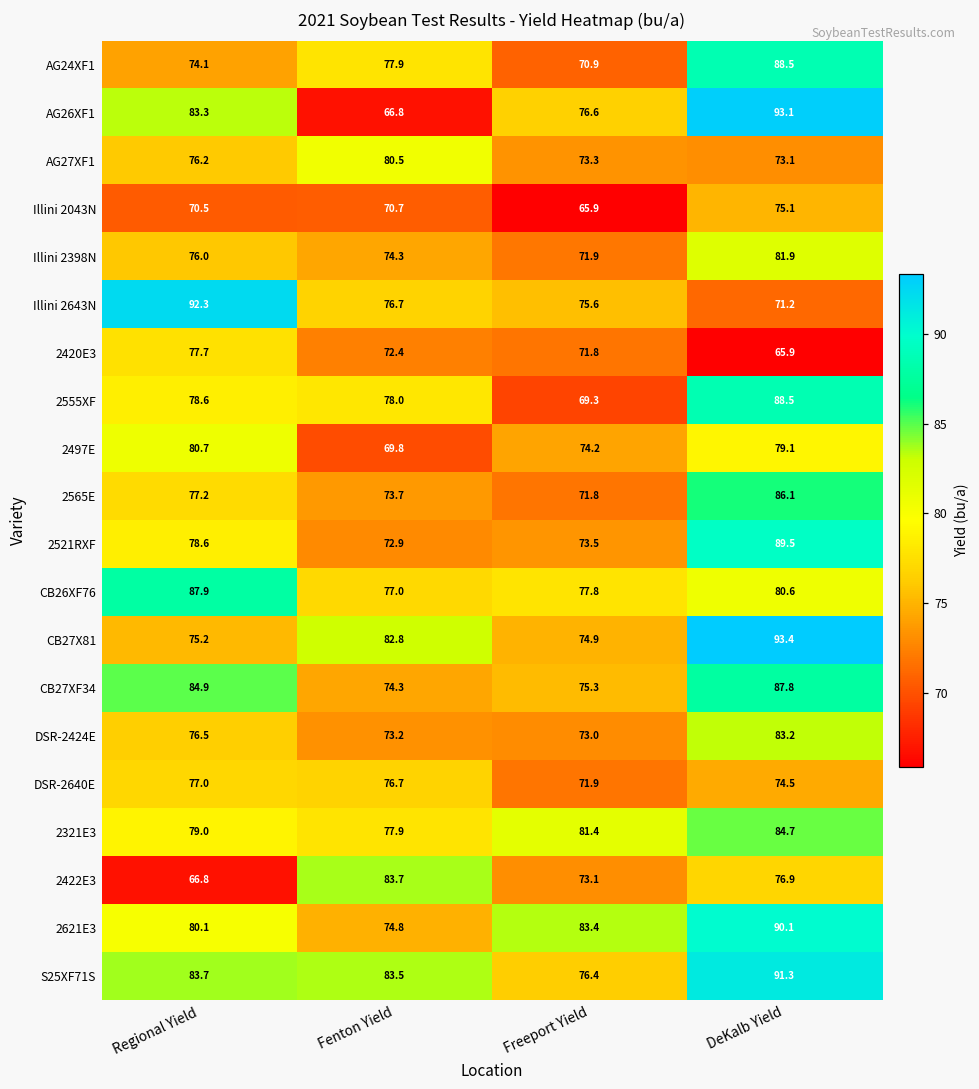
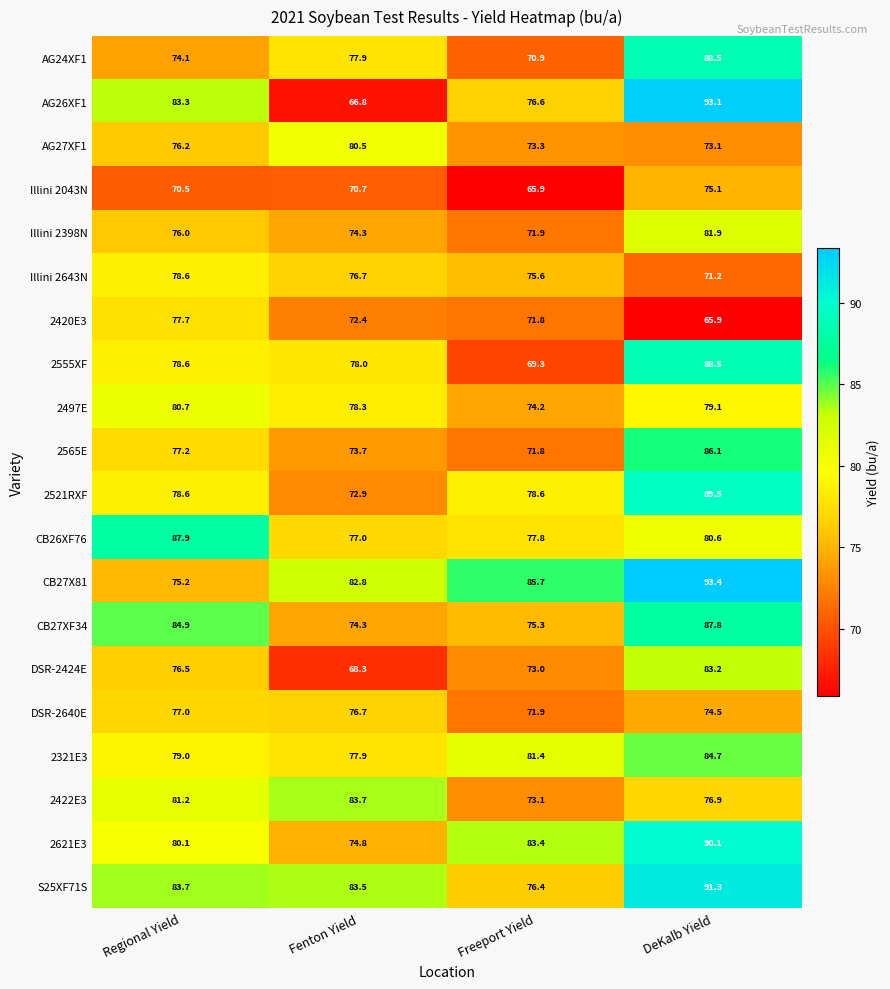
  {
    "AG24XF1": {
      "Regional Yield": 74.1,
      "Fenton Yield": 77.9,
      "Freeport Yield": 70.9,
      "DeKalb Yield": 88.5
    },
    "AG26XF1": {
      "Regional Yield": 83.3,
      "Fenton Yield": 66.8,
      "Freeport Yield": 76.6,
      "DeKalb Yield": 93.1
    },
    "AG27XF1": {
      "Regional Yield": 76.2,
      "Fenton Yield": 80.5,
      "Freeport Yield": 73.3,
      "DeKalb Yield": 73.1
    },
    "Illini 2043N": {
      "Regional Yield": 70.5,
      "Fenton Yield": 70.7,
      "Freeport Yield": 65.9,
      "DeKalb Yield": 75.1
    },
    "Illini 2398N": {
      "Regional Yield": 76.0,
      "Fenton Yield": 74.3,
      "Freeport Yield": 71.9,
      "DeKalb Yield": 81.9
    },
    "Illini 2643N": {
-     "Regional Yield": 92.3,
+     "Regional Yield": 78.6,
      "Fenton Yield": 76.7,
      "Freeport Yield": 75.6,
      "DeKalb Yield": 71.2
    },
    "2420E3": {
      "Regional Yield": 77.7,
      "Fenton Yield": 72.4,
      "Freeport Yield": 71.8,
      "DeKalb Yield": 65.9
    },
    "2555XF": {
      "Regional Yield": 78.6,
      "Fenton Yield": 78.0,
      "Freeport Yield": 69.3,
      "DeKalb Yield": 88.5
    },
    "2497E": {
      "Regional Yield": 80.7,
-     "Fenton Yield": 69.8,
+     "Fenton Yield": 78.3,
      "Freeport Yield": 74.2,
      "DeKalb Yield": 79.1
    },
    "2565E": {
      "Regional Yield": 77.2,
      "Fenton Yield": 73.7,
      "Freeport Yield": 71.8,
      "DeKalb Yield": 86.1
    },
    "2521RXF": {
      "Regional Yield": 78.6,
      "Fenton Yield": 72.9,
-     "Freeport Yield": 73.5,
+     "Freeport Yield": 78.6,
      "DeKalb Yield": 89.5
    },
    "CB26XF76": {
      "Regional Yield": 87.9,
      "Fenton Yield": 77.0,
      "Freeport Yield": 77.8,
      "DeKalb Yield": 80.6
    },
    "CB27X81": {
      "Regional Yield": 75.2,
      "Fenton Yield": 82.8,
-     "Freeport Yield": 74.9,
+     "Freeport Yield": 85.7,
      "DeKalb Yield": 93.4
    },
    "CB27XF34": {
      "Regional Yield": 84.9,
      "Fenton Yield": 74.3,
      "Freeport Yield": 75.3,
      "DeKalb Yield": 87.8
    },
    "DSR-2424E": {
      "Regional Yield": 76.5,
-     "Fenton Yield": 73.2,
+     "Fenton Yield": 68.3,
      "Freeport Yield": 73.0,
      "DeKalb Yield": 83.2
    },
    "DSR-2640E": {
      "Regional Yield": 77.0,
      "Fenton Yield": 76.7,
      "Freeport Yield": 71.9,
      "DeKalb Yield": 74.5
    },
    "2321E3": {
      "Regional Yield": 79.0,
      "Fenton Yield": 77.9,
      "Freeport Yield": 81.4,
      "DeKalb Yield": 84.7
    },
    "2422E3": {
-     "Regional Yield": 66.8,
+     "Regional Yield": 81.2,
      "Fenton Yield": 83.7,
      "Freeport Yield": 73.1,
      "DeKalb Yield": 76.9
    },
    "2621E3": {
      "Regional Yield": 80.1,
      "Fenton Yield": 74.8,
      "Freeport Yield": 83.4,
      "DeKalb Yield": 90.1
    },
    "S25XF71S": {
      "Regional Yield": 83.7,
      "Fenton Yield": 83.5,
      "Freeport Yield": 76.4,
      "DeKalb Yield": 91.3
    }
  }
